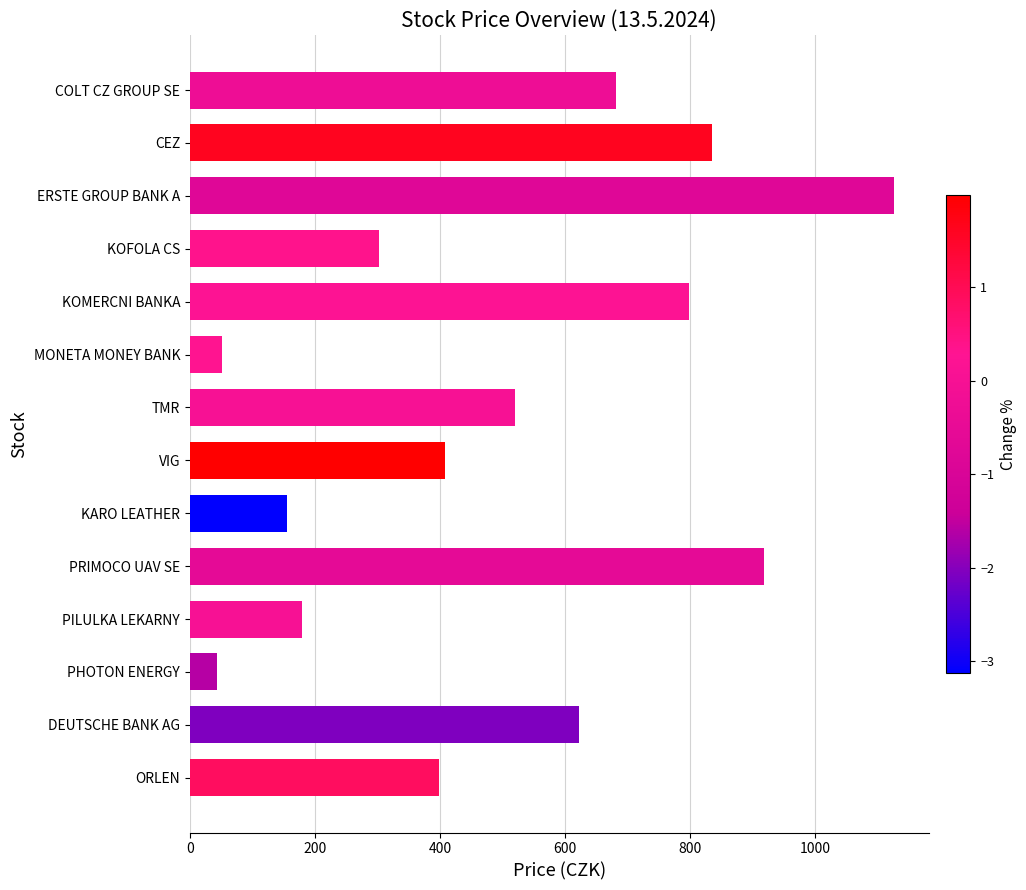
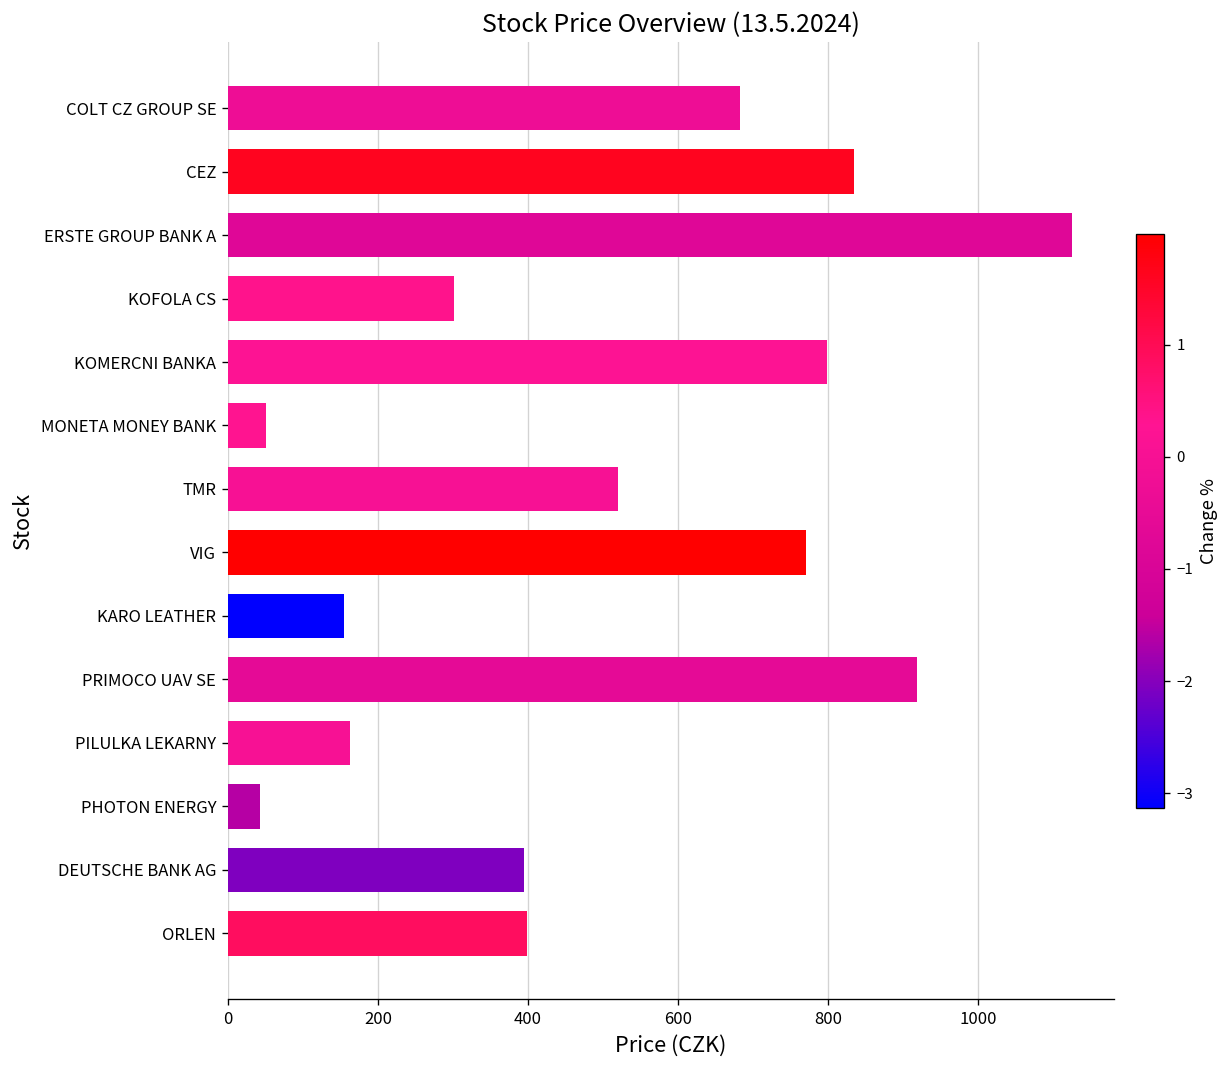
  {
    "COLT CZ GROUP SE": 680,
    "CEZ": 840,
    "ERSTE GROUP BANK A": 1130,
    "KOFOLA CS": 300,
    "KOMERCNI BANKA": 800,
    "MONETA MONEY BANK": 50,
    "TMR": 520,
-   "VIG": 410,
+   "VIG": 770,
    "KARO LEATHER": 160,
    "PRIMOCO UAV SE": 920,
-   "PILULKA LEKARNY": 180,
+   "PILULKA LEKARNY": 160,
    "PHOTON ENERGY": 40,
-   "DEUTSCHE BANK AG": 620,
+   "DEUTSCHE BANK AG": 390,
    "ORLEN": 400
  }
